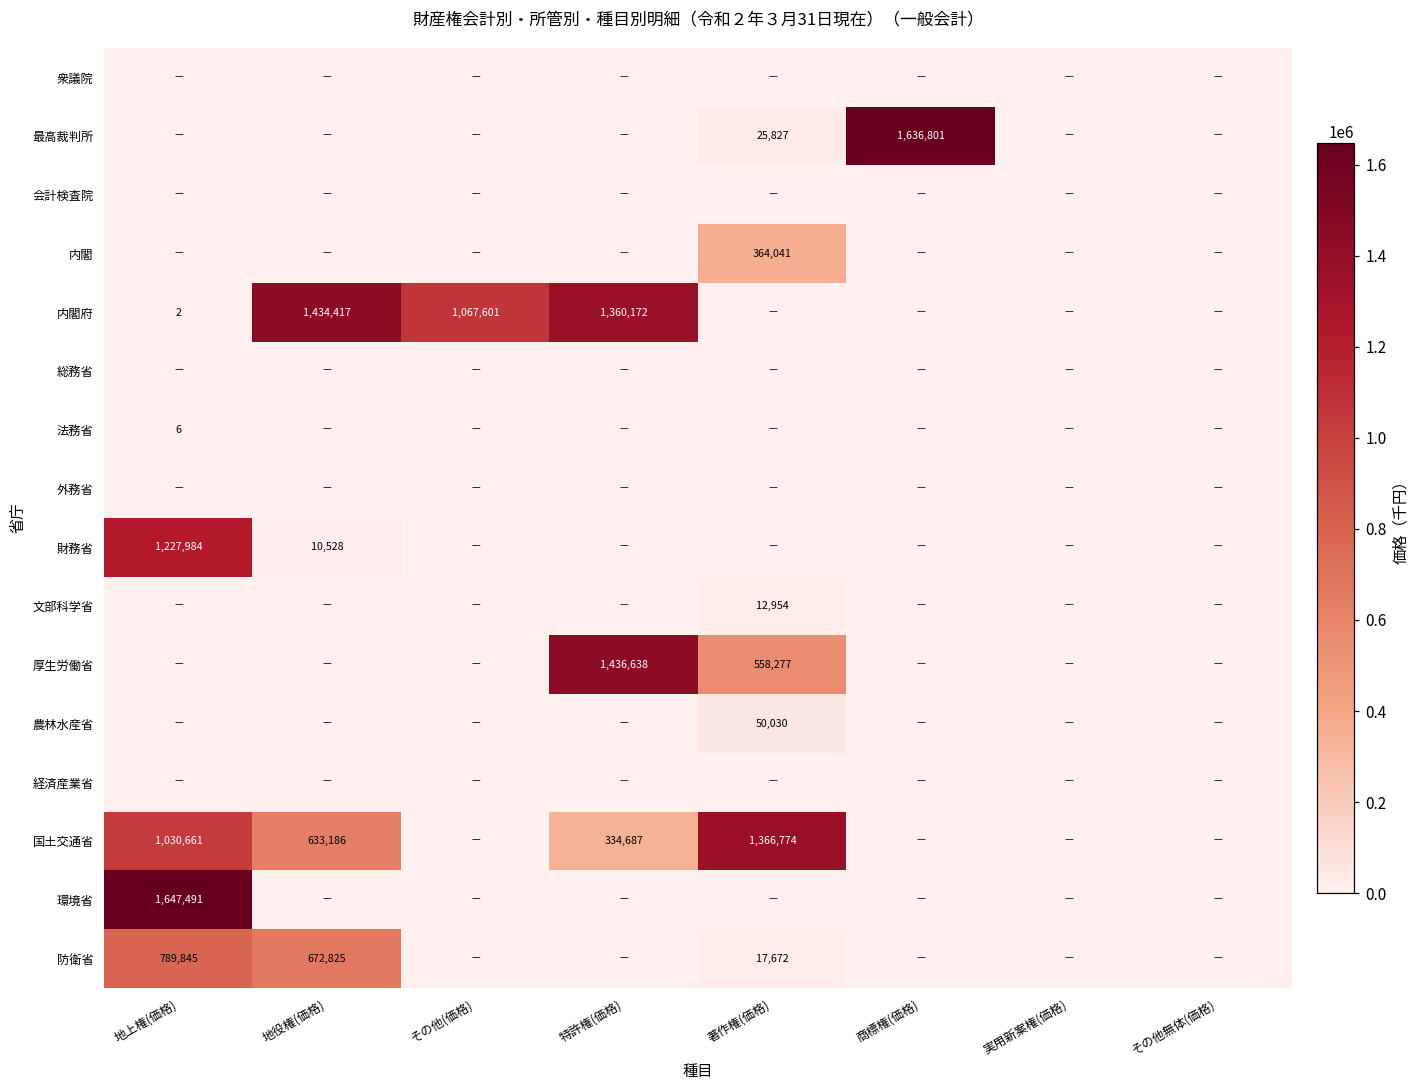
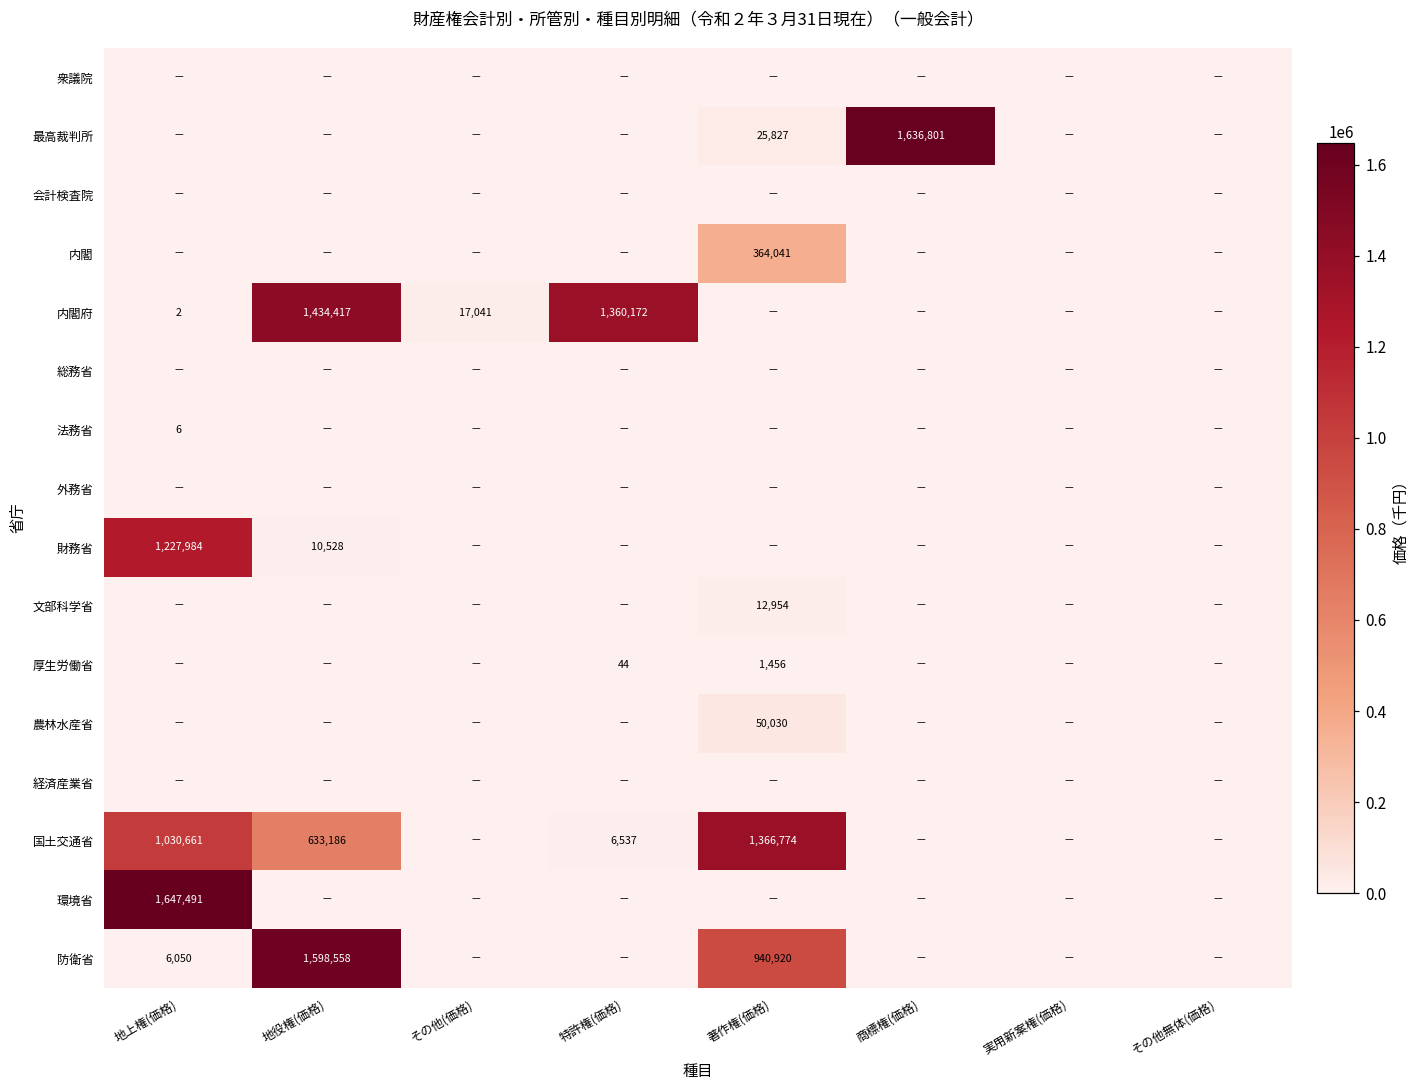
  {
    "最高裁判所": {
      "著作権(価格)": "25,827",
      "商標権(価格)": "1,636,801"
    },
    "内閣": {
      "著作権(価格)": "364,041"
    },
    "内閣府": {
      "地上権(価格)": "2",
      "地役権(価格)": "1,434,417",
-     "その他(価格)": "1,067,601",
+     "その他(価格)": "17,041",
      "特許権(価格)": "1,360,172"
    },
    "法務省": {
      "地上権(価格)": "6"
    },
    "財務省": {
      "地上権(価格)": "1,227,984",
      "地役権(価格)": "10,528"
    },
    "文部科学省": {
      "著作権(価格)": "12,954"
    },
    "厚生労働省": {
-     "特許権(価格)": "1,436,638",
-     "著作権(価格)": "558,277"
+     "特許権(価格)": "44",
+     "著作権(価格)": "1,456"
    },
    "農林水産省": {
      "著作権(価格)": "50,030"
    },
    "国土交通省": {
      "地上権(価格)": "1,030,661",
      "地役権(価格)": "633,186",
-     "特許権(価格)": "334,687",
+     "特許権(価格)": "6,537",
      "著作権(価格)": "1,366,774"
    },
    "環境省": {
      "地上権(価格)": "1,647,491"
    },
    "防衛省": {
-     "地上権(価格)": "789,845",
-     "地役権(価格)": "672,825",
-     "著作権(価格)": "17,672"
+     "地上権(価格)": "6,050",
+     "地役権(価格)": "1,598,558",
+     "著作権(価格)": "940,920"
    }
  }
